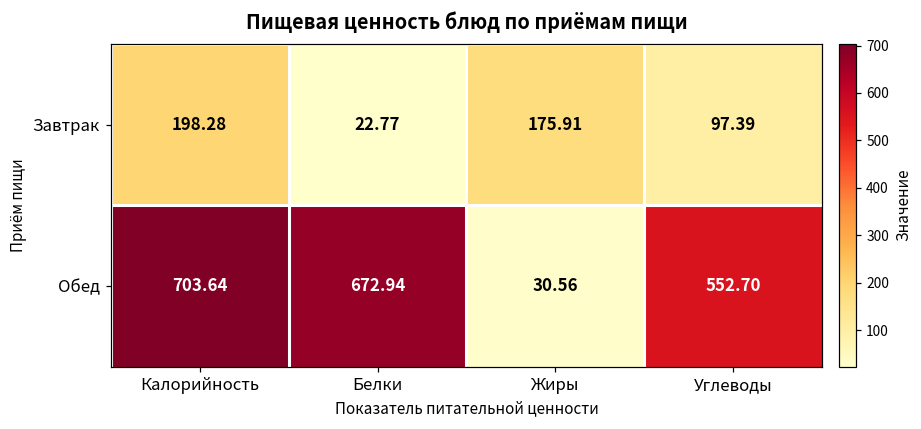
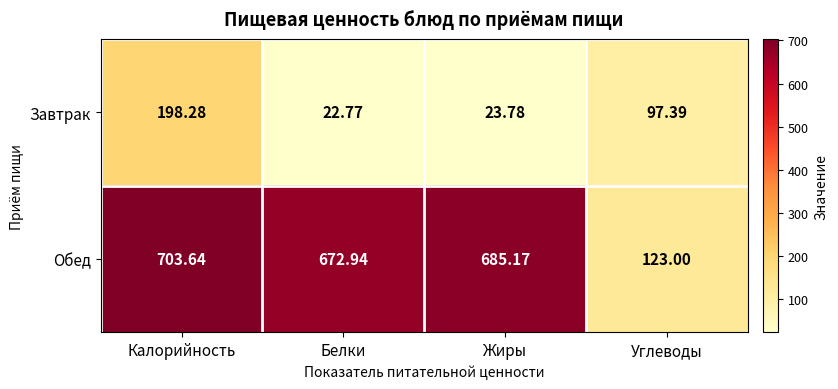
  {
    "Завтрак": {
      "Калорийность": 198.28,
      "Белки": 22.77,
-     "Жиры": 175.91,
+     "Жиры": 23.78,
      "Углеводы": 97.39
    },
    "Обед": {
      "Калорийность": 703.64,
      "Белки": 672.94,
-     "Жиры": 30.56,
-     "Углеводы": 552.70
+     "Жиры": 685.17,
+     "Углеводы": 123.00
    }
  }
